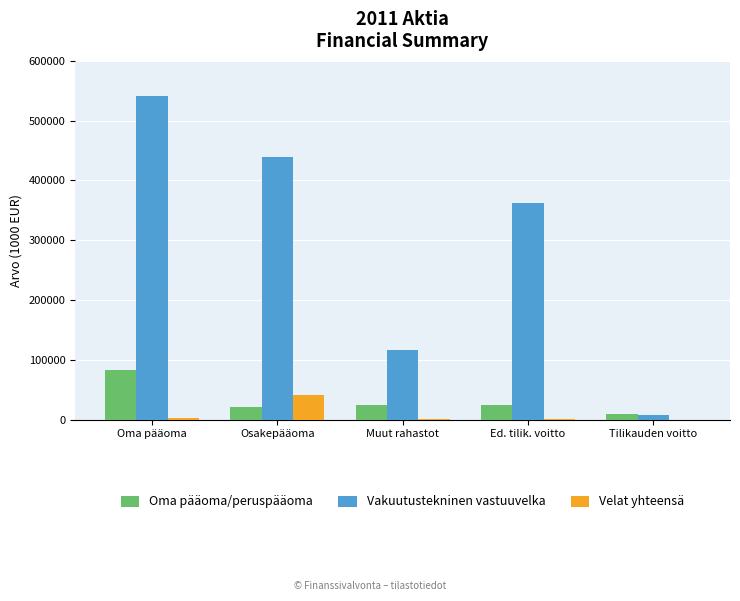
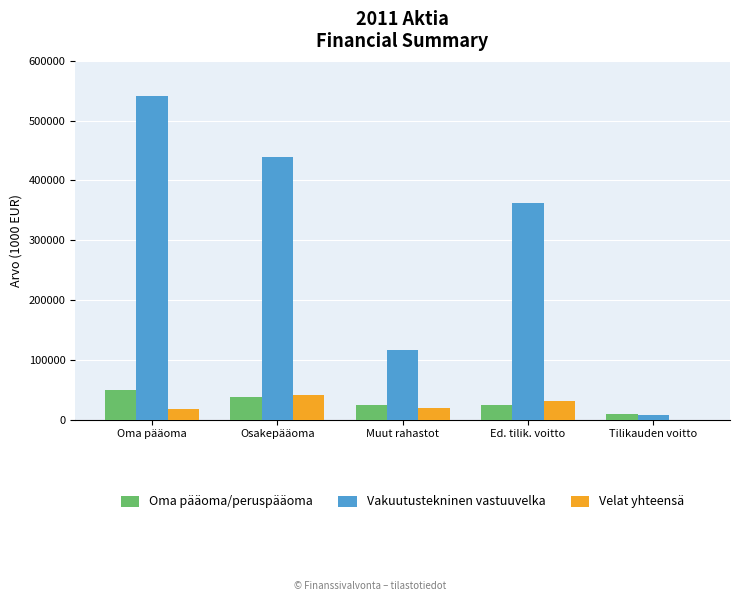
  {
    "Oma pääoma/peruspääoma": {
-     "Oma pääoma": 80000,
-     "Osakepääoma": 20000,
+     "Oma pääoma": 50000,
+     "Osakepääoma": 40000,
      "Muut rahastot": 20000,
      "Ed. tilik. voitto": 20000,
      "Tilikauden voitto": 10000
    },
    "Vakuutustekninen vastuuvelka": {
      "Oma pääoma": 540000,
      "Osakepääoma": 440000,
      "Muut rahastot": 120000,
      "Ed. tilik. voitto": 360000,
      "Tilikauden voitto": 10000
    },
    "Velat yhteensä": {
-     "Oma pääoma": 0,
+     "Oma pääoma": 20000,
      "Osakepääoma": 40000,
-     "Muut rahastot": 0,
-     "Ed. tilik. voitto": 0,
+     "Muut rahastot": 20000,
+     "Ed. tilik. voitto": 30000,
      "Tilikauden voitto": 0
    }
  }
